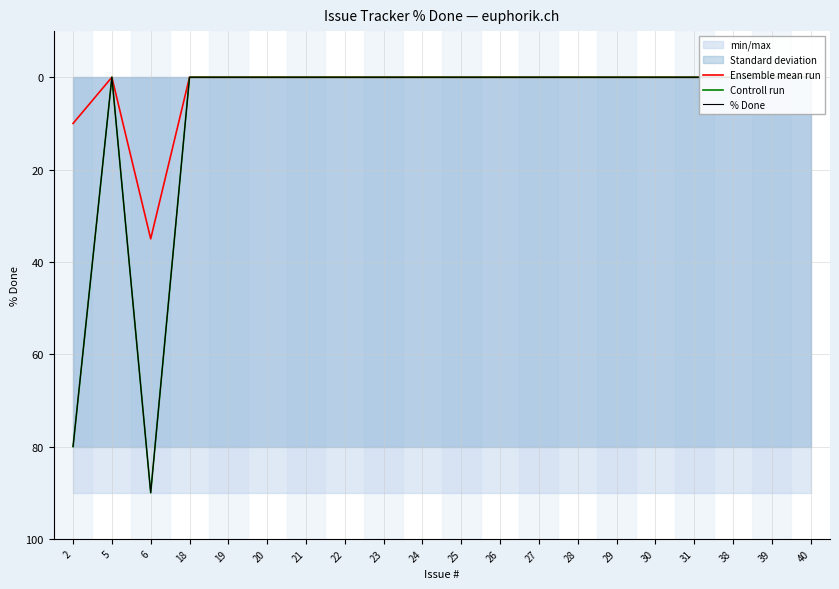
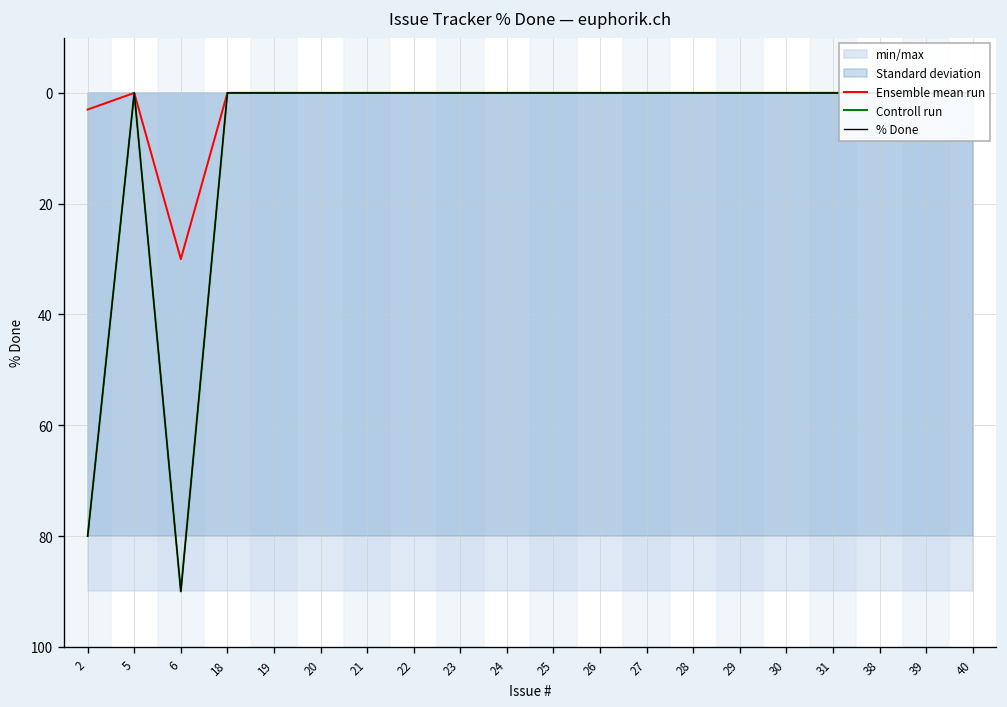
  {
    "Ensemble mean run": {
-     "2": 10,
-     "6": 35
+     "2": 3,
+     "6": 30
    }
  }
